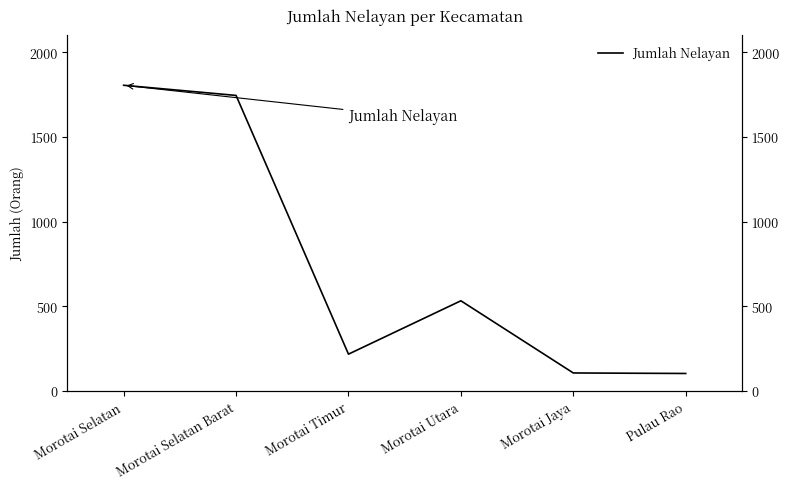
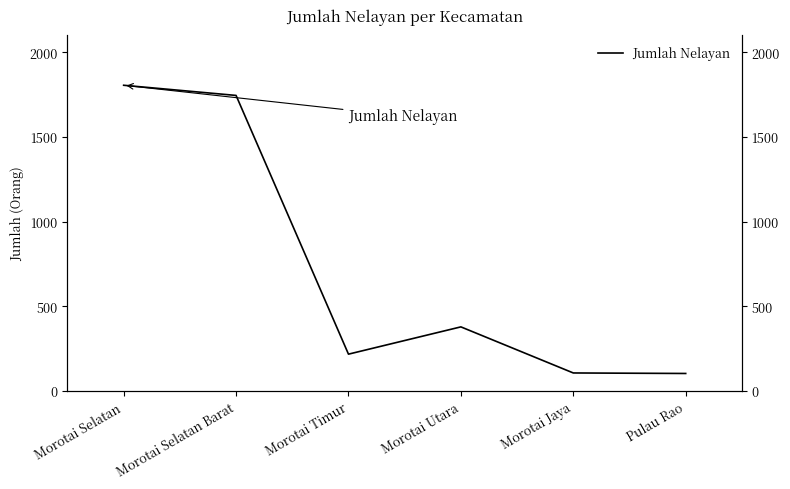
  {
    "Morotai Selatan": 1810,
    "Morotai Selatan Barat": 1750,
    "Morotai Timur": 220,
-   "Morotai Utara": 530,
+   "Morotai Utara": 380,
    "Morotai Jaya": 110,
    "Pulau Rao": 100
  }
